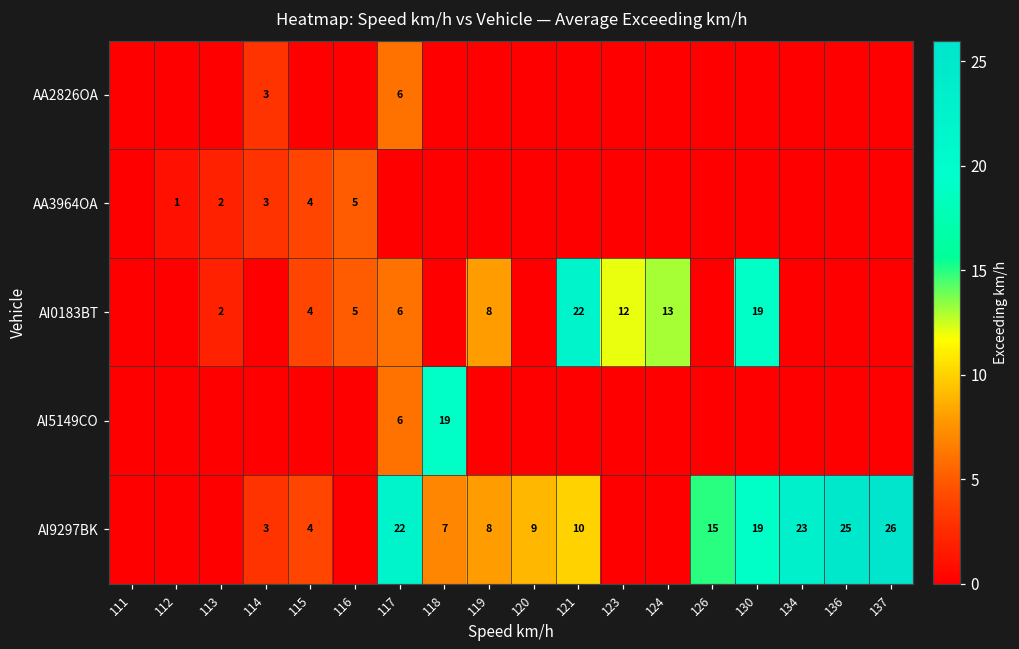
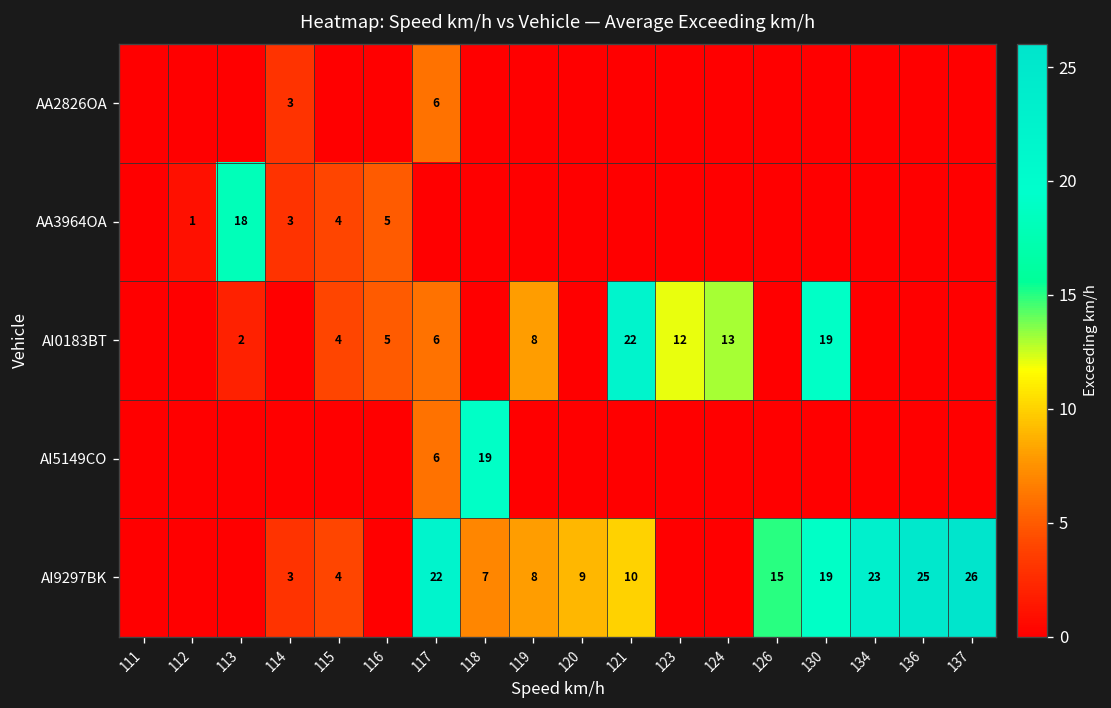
  {
    "AA2826OA": {
      "114": 3,
      "117": 6
    },
    "AA3964OA": {
      "112": 1,
-     "113": 2,
+     "113": 18,
      "114": 3,
      "115": 4,
      "116": 5
    },
    "AI0183BT": {
      "113": 2,
      "115": 4,
      "116": 5,
      "117": 6,
      "119": 8,
      "121": 22,
      "123": 12,
      "124": 13,
      "130": 19
    },
    "AI5149CO": {
      "117": 6,
      "118": 19
    },
    "AI9297BK": {
      "114": 3,
      "115": 4,
      "117": 22,
      "118": 7,
      "119": 8,
      "120": 9,
      "121": 10,
      "126": 15,
      "130": 19,
      "134": 23,
      "136": 25,
      "137": 26
    }
  }
